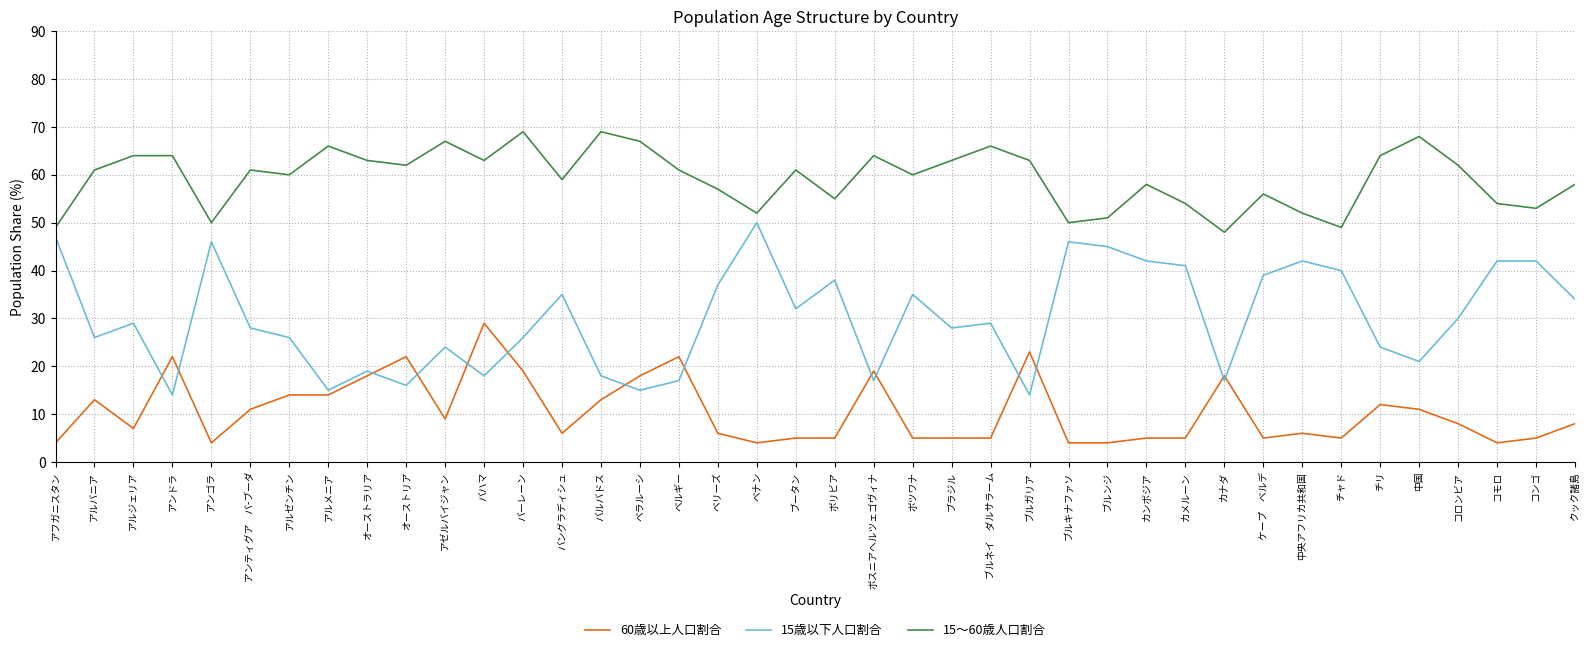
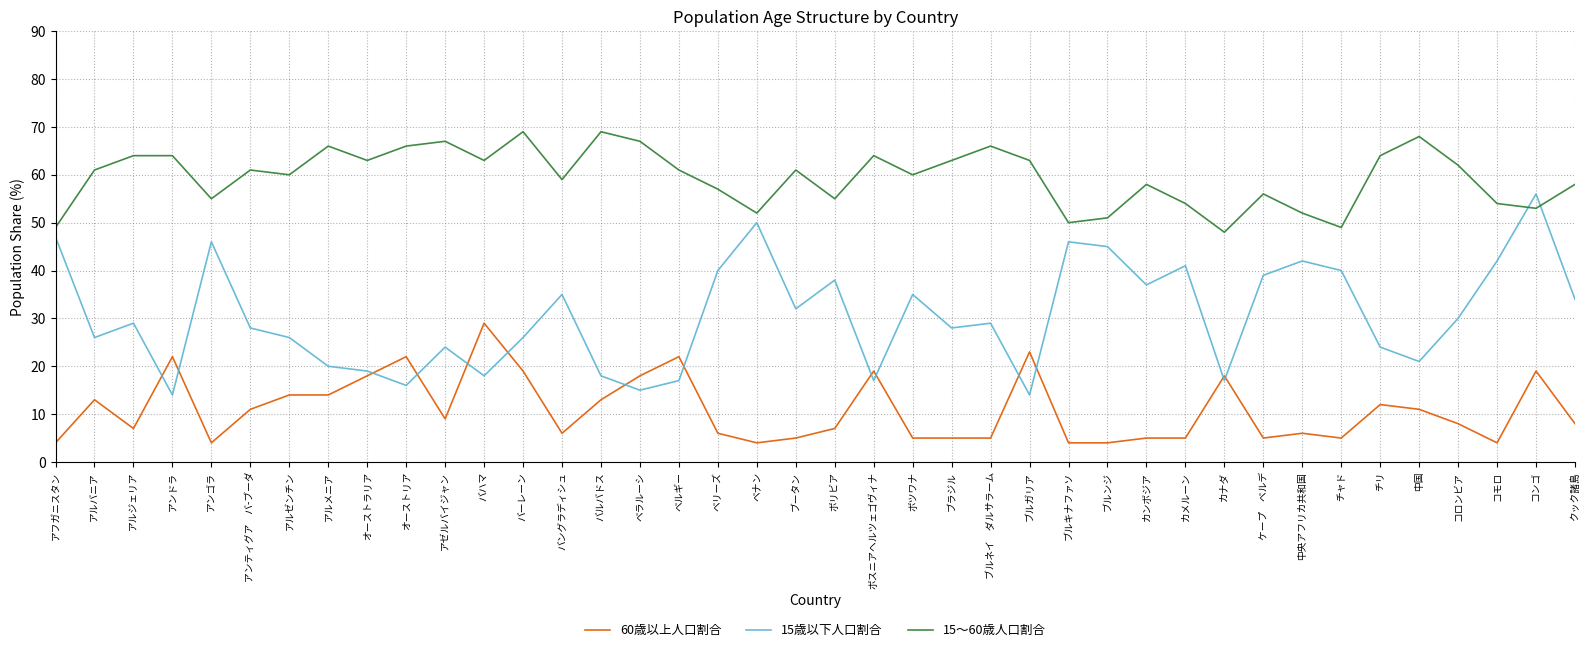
  {
    "60歳以上人口割合": {
      "アフガニスタン": 4,
      "アルバニア": 13,
      "アルジェリア": 7,
      "アンドラ": 22,
      "アンゴラ": 4,
      "アンティグア バ-ブーダ": 11,
      "アルゼンチン": 14,
      "アルメニア": 14,
      "オーストラリア": 18,
      "オーストリア": 22,
      "アゼルバイジャン": 9,
      "バハマ": 29,
      "バーレーン": 19,
      "バングラディシュ": 6,
      "バルバドス": 13,
      "ベラルーシ": 18,
      "ベルギー": 22,
      "ベリーズ": 6,
      "ベナン": 4,
      "ブータン": 5,
-     "ボリビア": 5,
+     "ボリビア": 7,
      "ボスニアヘルツェゴヴィナ": 19,
      "ボツワナ": 5,
      "ブラジル": 5,
      "ブルネイ ダルサラーム": 5,
      "ブルガリア": 23,
      "ブルキナファソ": 4,
      "ブルンジ": 4,
      "カンボジア": 5,
      "カメルーン": 5,
      "カナダ": 18,
      "ケープ ベルデ": 5,
      "中央アフリカ共和国": 6,
      "チャド": 5,
      "チリ": 12,
      "中国": 11,
      "コロンビア": 8,
      "コモロ": 4,
-     "コンゴ": 5,
+     "コンゴ": 19,
      "クック諸島": 8
    },
    "15歳以下人口割合": {
      "アフガニスタン": 47,
      "アルバニア": 26,
      "アルジェリア": 29,
      "アンドラ": 14,
      "アンゴラ": 46,
      "アンティグア バ-ブーダ": 28,
      "アルゼンチン": 26,
-     "アルメニア": 15,
+     "アルメニア": 20,
      "オーストラリア": 19,
      "オーストリア": 16,
      "アゼルバイジャン": 24,
      "バハマ": 18,
      "バーレーン": 26,
      "バングラディシュ": 35,
      "バルバドス": 18,
      "ベラルーシ": 15,
      "ベルギー": 17,
-     "ベリーズ": 37,
+     "ベリーズ": 40,
      "ベナン": 50,
      "ブータン": 32,
      "ボリビア": 38,
      "ボスニアヘルツェゴヴィナ": 17,
      "ボツワナ": 35,
      "ブラジル": 28,
      "ブルネイ ダルサラーム": 29,
      "ブルガリア": 14,
      "ブルキナファソ": 46,
      "ブルンジ": 45,
-     "カンボジア": 42,
+     "カンボジア": 37,
      "カメルーン": 41,
      "カナダ": 17,
      "ケープ ベルデ": 39,
      "中央アフリカ共和国": 42,
      "チャド": 40,
      "チリ": 24,
      "中国": 21,
      "コロンビア": 30,
      "コモロ": 42,
-     "コンゴ": 42,
+     "コンゴ": 56,
      "クック諸島": 34
    },
    "15～60歳人口割合": {
      "アフガニスタン": 49,
      "アルバニア": 61,
      "アルジェリア": 64,
      "アンドラ": 64,
-     "アンゴラ": 50,
+     "アンゴラ": 55,
      "アンティグア バ-ブーダ": 61,
      "アルゼンチン": 60,
      "アルメニア": 66,
      "オーストラリア": 63,
-     "オーストリア": 62,
+     "オーストリア": 66,
      "アゼルバイジャン": 67,
      "バハマ": 63,
      "バーレーン": 69,
      "バングラディシュ": 59,
      "バルバドス": 69,
      "ベラルーシ": 67,
      "ベルギー": 61,
      "ベリーズ": 57,
      "ベナン": 52,
      "ブータン": 61,
      "ボリビア": 55,
      "ボスニアヘルツェゴヴィナ": 64,
      "ボツワナ": 60,
      "ブラジル": 63,
      "ブルネイ ダルサラーム": 66,
      "ブルガリア": 63,
      "ブルキナファソ": 50,
      "ブルンジ": 51,
      "カンボジア": 58,
      "カメルーン": 54,
      "カナダ": 48,
      "ケープ ベルデ": 56,
      "中央アフリカ共和国": 52,
      "チャド": 49,
      "チリ": 64,
      "中国": 68,
      "コロンビア": 62,
      "コモロ": 54,
      "コンゴ": 53,
      "クック諸島": 58
    }
  }
